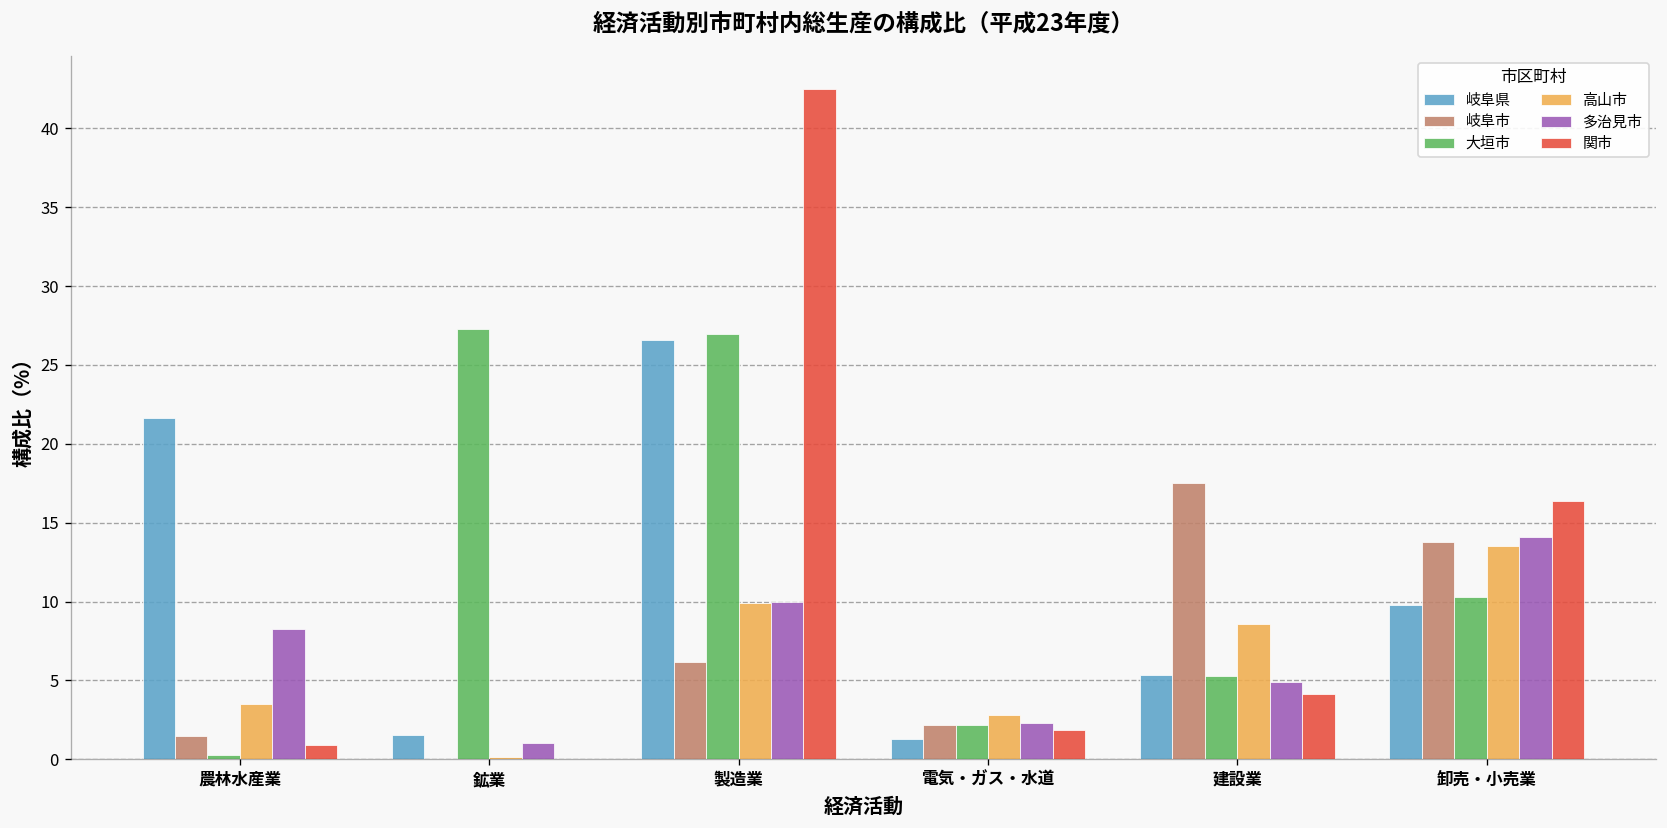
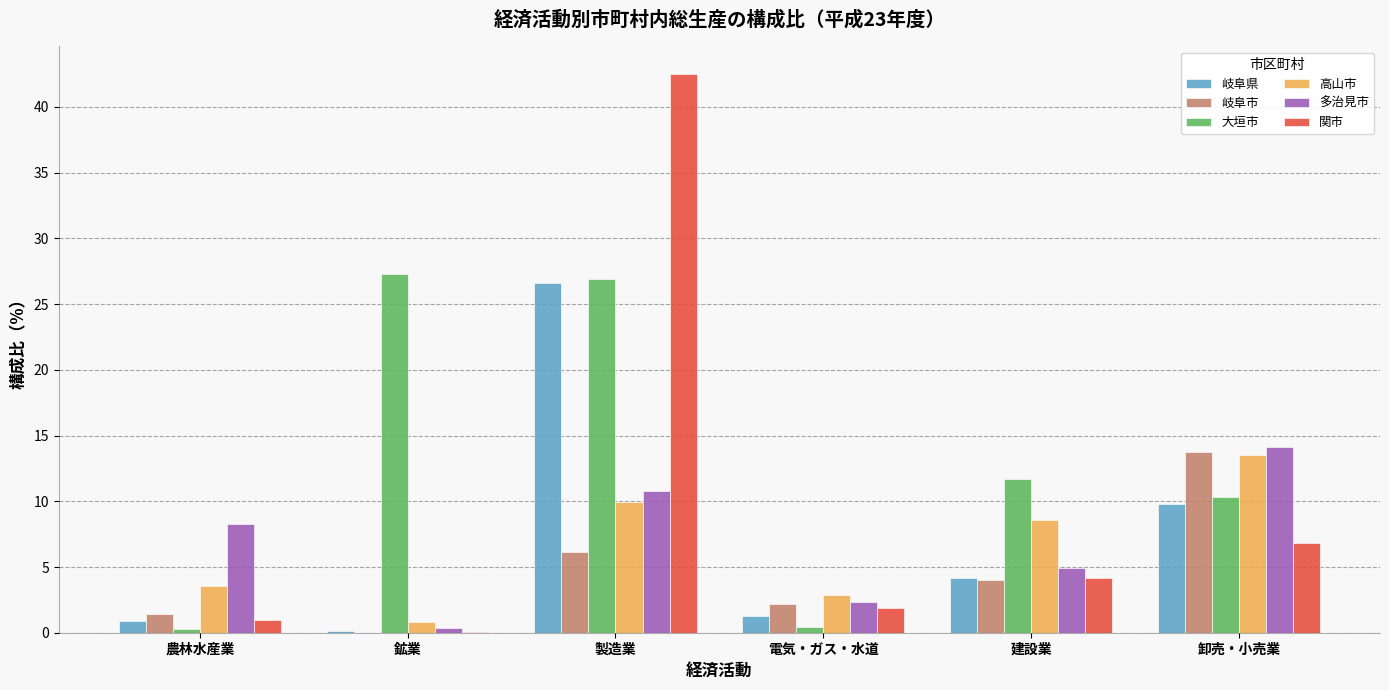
  {
    "岐阜県": {
-     "農林水産業": 21.6,
-     "鉱業": 1.5,
+     "農林水産業": 0.9,
+     "鉱業": 0.1,
      "製造業": 26.6,
      "電気・ガス・水道": 1.3,
-     "建設業": 5.3,
+     "建設業": 4.1,
      "卸売・小売業": 9.8
    },
    "岐阜市": {
      "農林水産業": 1.5,
      "製造業": 6.1,
      "電気・ガス・水道": 2.2,
-     "建設業": 17.5,
+     "建設業": 4.0,
      "卸売・小売業": 13.8
    },
    "大垣市": {
      "農林水産業": 0.3,
      "鉱業": 27.3,
      "製造業": 26.9,
-     "電気・ガス・水道": 2.2,
-     "建設業": 5.3,
+     "電気・ガス・水道": 0.4,
+     "建設業": 11.7,
      "卸売・小売業": 10.3
    },
    "高山市": {
      "農林水産業": 3.5,
-     "鉱業": 0.1,
+     "鉱業": 0.8,
      "製造業": 9.9,
      "電気・ガス・水道": 2.8,
      "建設業": 8.6,
      "卸売・小売業": 13.5
    },
    "多治見市": {
      "農林水産業": 8.3,
-     "鉱業": 1.1,
-     "製造業": 10.0,
+     "鉱業": 0.3,
+     "製造業": 10.8,
      "電気・ガス・水道": 2.3,
      "建設業": 4.9,
      "卸売・小売業": 14.1
    },
    "関市": {
      "農林水産業": 0.9,
      "製造業": 42.5,
      "電気・ガス・水道": 1.9,
      "建設業": 4.2,
-     "卸売・小売業": 16.4
+     "卸売・小売業": 6.8
    }
  }
